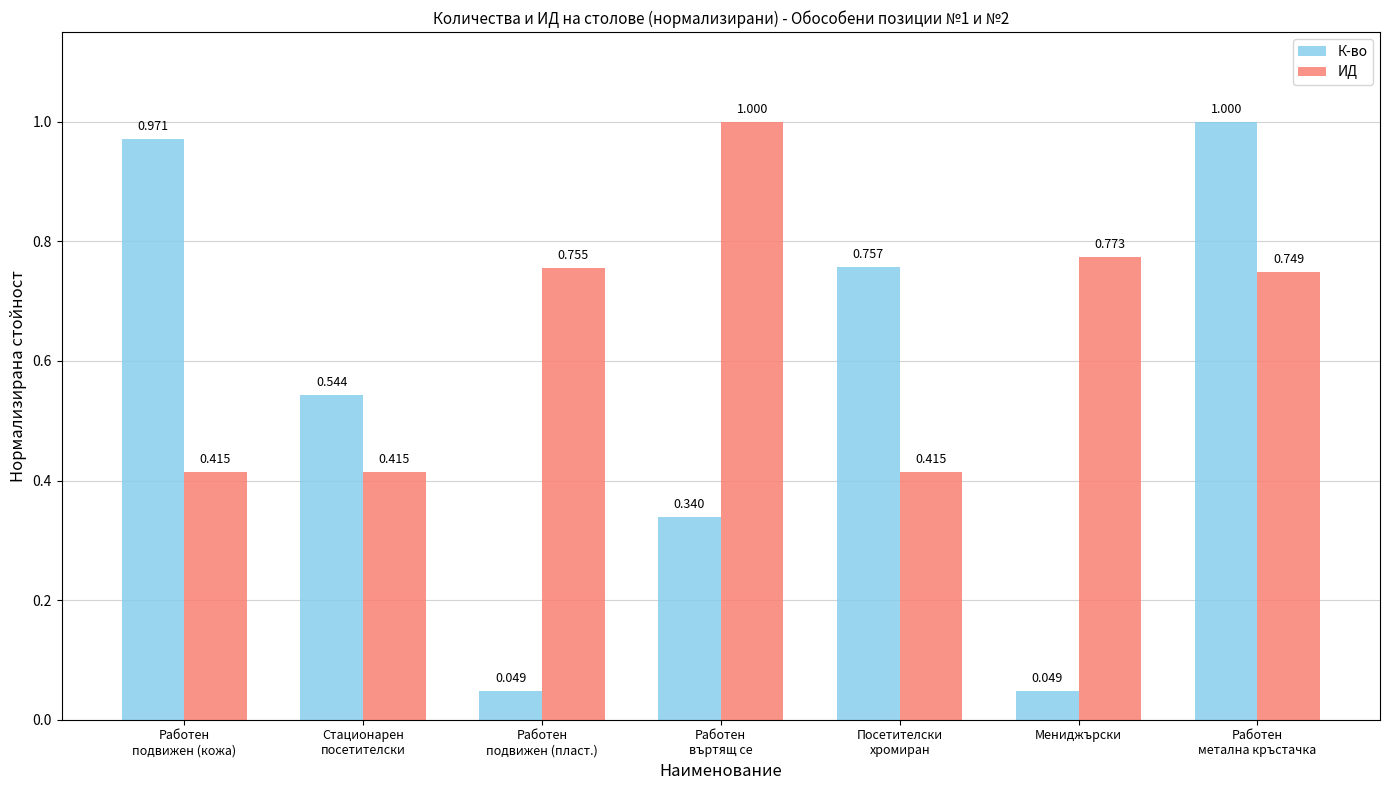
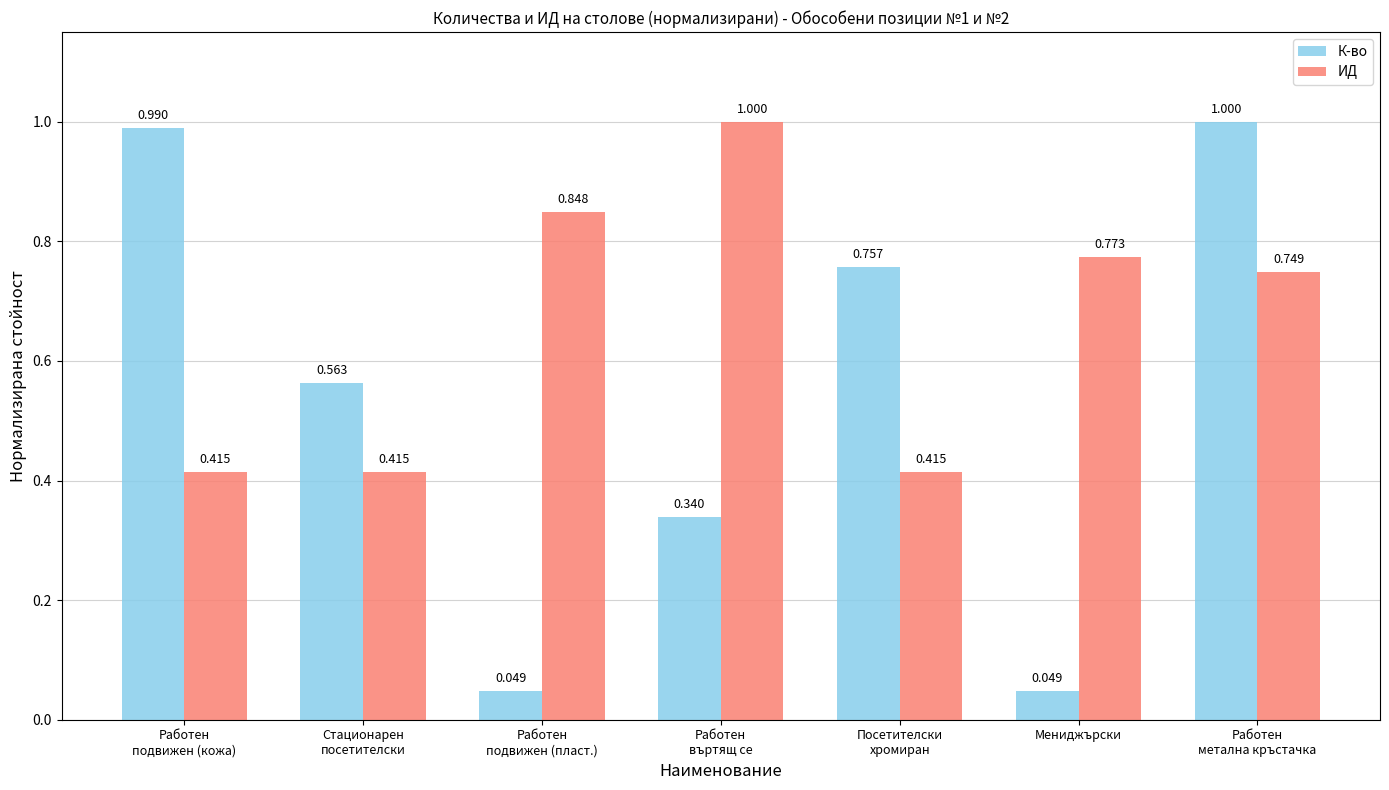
  {
    "К-во": {
-     "Работен подвижен (кожа)": 0.971,
-     "Стационарен посетителски": 0.544,
+     "Работен подвижен (кожа)": 0.990,
+     "Стационарен посетителски": 0.563,
      "Работен подвижен (пласт.)": 0.049,
      "Работен въртящ се": 0.340,
      "Посетителски хромиран": 0.757,
      "Мениджърски": 0.049,
      "Работен метална кръстачка": 1.000
    },
    "ИД": {
      "Работен подвижен (кожа)": 0.415,
      "Стационарен посетителски": 0.415,
-     "Работен подвижен (пласт.)": 0.755,
+     "Работен подвижен (пласт.)": 0.848,
      "Работен въртящ се": 1.000,
      "Посетителски хромиран": 0.415,
      "Мениджърски": 0.773,
      "Работен метална кръстачка": 0.749
    }
  }
